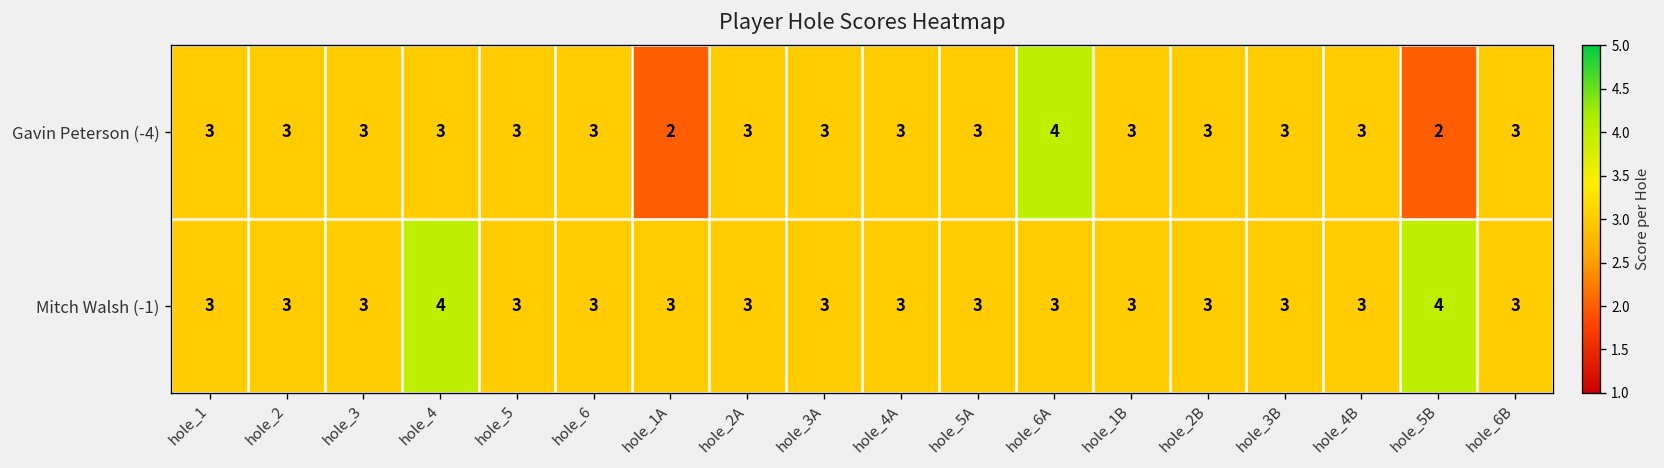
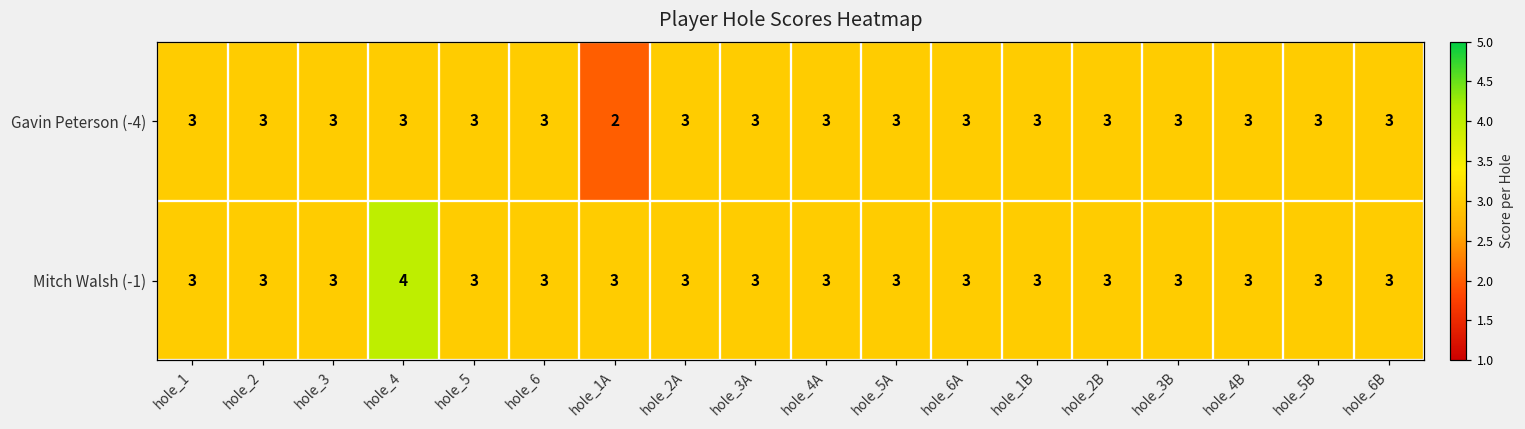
  {
    "Gavin Peterson (-4)": {
      "hole_1": 3,
      "hole_2": 3,
      "hole_3": 3,
      "hole_4": 3,
      "hole_5": 3,
      "hole_6": 3,
      "hole_1A": 2,
      "hole_2A": 3,
      "hole_3A": 3,
      "hole_4A": 3,
      "hole_5A": 3,
-     "hole_6A": 4,
+     "hole_6A": 3,
      "hole_1B": 3,
      "hole_2B": 3,
      "hole_3B": 3,
      "hole_4B": 3,
-     "hole_5B": 2,
+     "hole_5B": 3,
      "hole_6B": 3
    },
    "Mitch Walsh (-1)": {
      "hole_1": 3,
      "hole_2": 3,
      "hole_3": 3,
      "hole_4": 4,
      "hole_5": 3,
      "hole_6": 3,
      "hole_1A": 3,
      "hole_2A": 3,
      "hole_3A": 3,
      "hole_4A": 3,
      "hole_5A": 3,
      "hole_6A": 3,
      "hole_1B": 3,
      "hole_2B": 3,
      "hole_3B": 3,
      "hole_4B": 3,
-     "hole_5B": 4,
+     "hole_5B": 3,
      "hole_6B": 3
    }
  }
